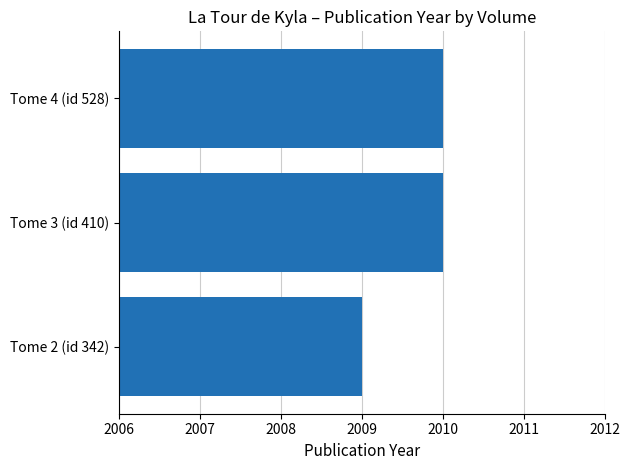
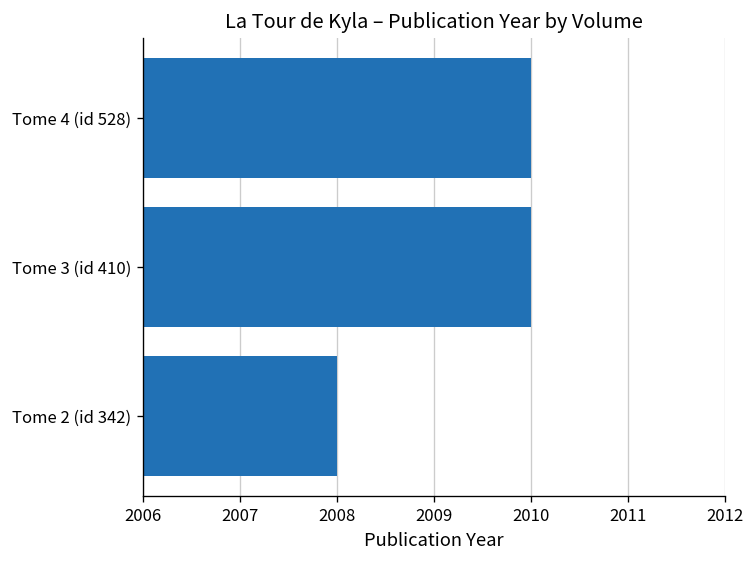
  {
    "Tome 4 (id 528)": 2010,
    "Tome 3 (id 410)": 2010,
-   "Tome 2 (id 342)": 2009
+   "Tome 2 (id 342)": 2008
  }
